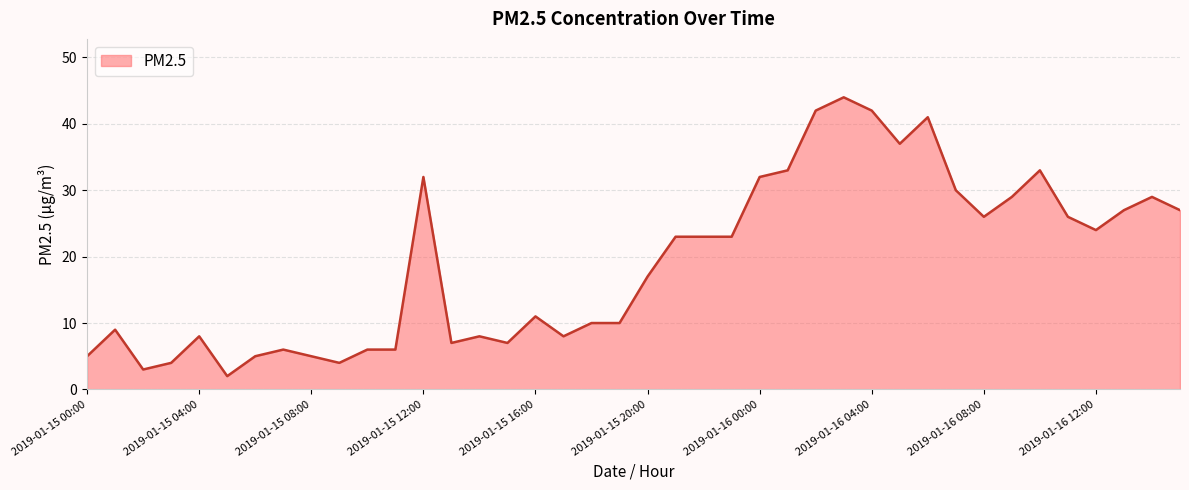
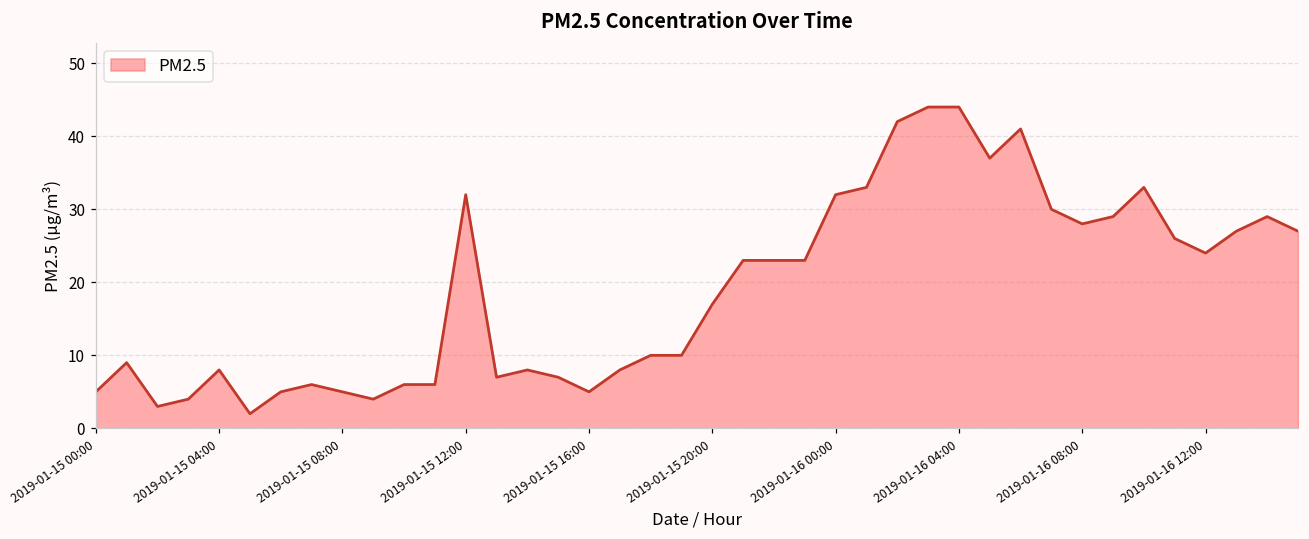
  {
    "2019-01-15 00:00": 5,
    "2019-01-15 04:00": 8,
    "2019-01-15 08:00": 5,
    "2019-01-15 12:00": 32,
-   "2019-01-15 16:00": 11,
+   "2019-01-15 16:00": 5,
    "2019-01-15 20:00": 17,
    "2019-01-16 00:00": 32,
-   "2019-01-16 04:00": 42,
-   "2019-01-16 08:00": 26,
+   "2019-01-16 04:00": 44,
+   "2019-01-16 08:00": 28,
    "2019-01-16 12:00": 24
  }
